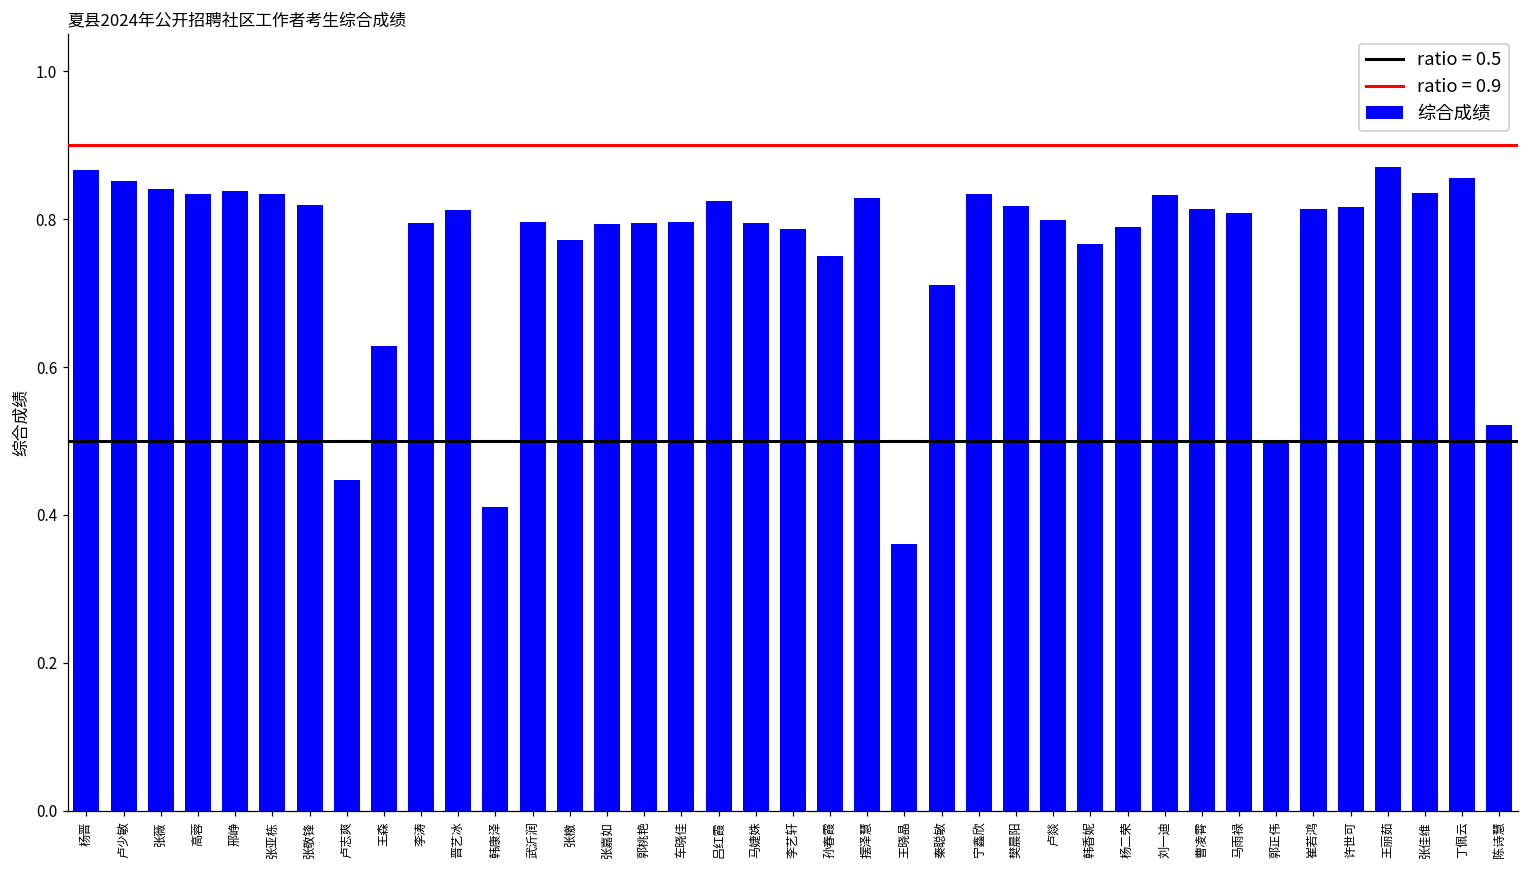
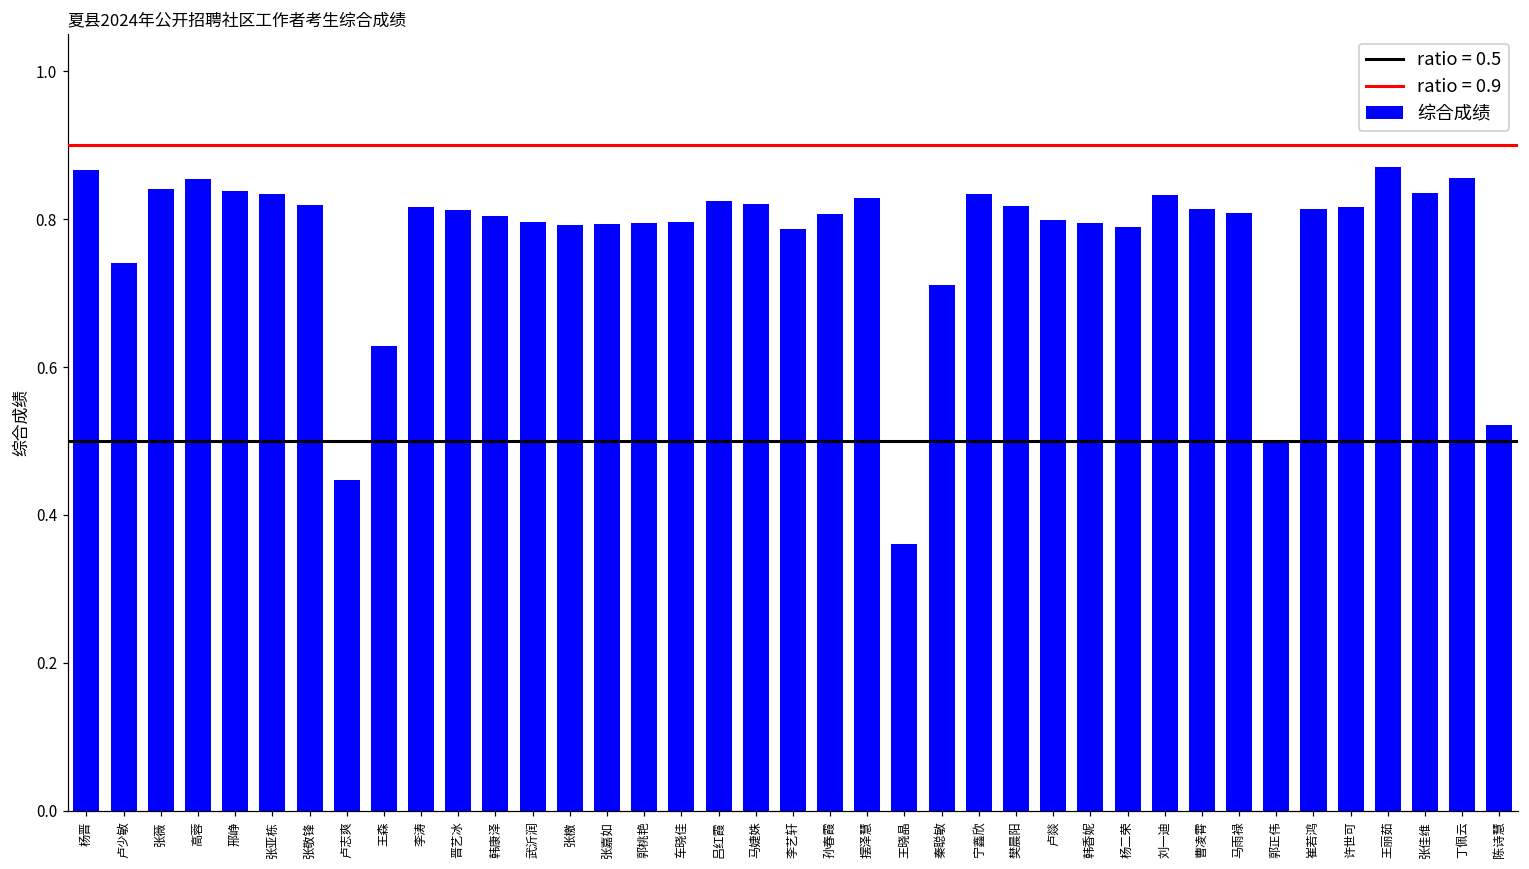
  {
    "杨晋": 0.87,
-   "卢少敏": 0.85,
+   "卢少敏": 0.74,
    "张薇": 0.84,
-   "高蓉": 0.83,
+   "高蓉": 0.86,
    "邢峥": 0.84,
    "张亚栋": 0.83,
    "张敬锋": 0.82,
    "卢志爽": 0.45,
    "王森": 0.63,
-   "李涛": 0.79,
+   "李涛": 0.82,
    "晋艺冰": 0.81,
-   "韩康泽": 0.41,
+   "韩康泽": 0.80,
    "武沂润": 0.80,
-   "张檄": 0.77,
+   "张檄": 0.79,
    "张嘉如": 0.79,
    "郭桃艳": 0.80,
    "车晓佳": 0.80,
    "吕红霞": 0.82,
-   "马婕姝": 0.79,
+   "马婕姝": 0.82,
    "李艺轩": 0.79,
-   "孙春霞": 0.75,
+   "孙春霞": 0.81,
    "摆泽慧": 0.83,
    "王晓晶": 0.36,
    "秦聪敏": 0.71,
    "宁鑫欣": 0.83,
    "樊晨阳": 0.82,
    "卢燚": 0.80,
-   "韩香妮": 0.77,
+   "韩香妮": 0.79,
    "杨二荣": 0.79,
    "刘一迪": 0.83,
    "曹凌霄": 0.81,
    "马雨禄": 0.81,
    "郭正伟": 0.50,
    "崔若鸿": 0.81,
    "许世可": 0.82,
    "王丽茹": 0.87,
    "张佳维": 0.84,
    "丁佩云": 0.86,
    "陈诗慧": 0.52
  }
